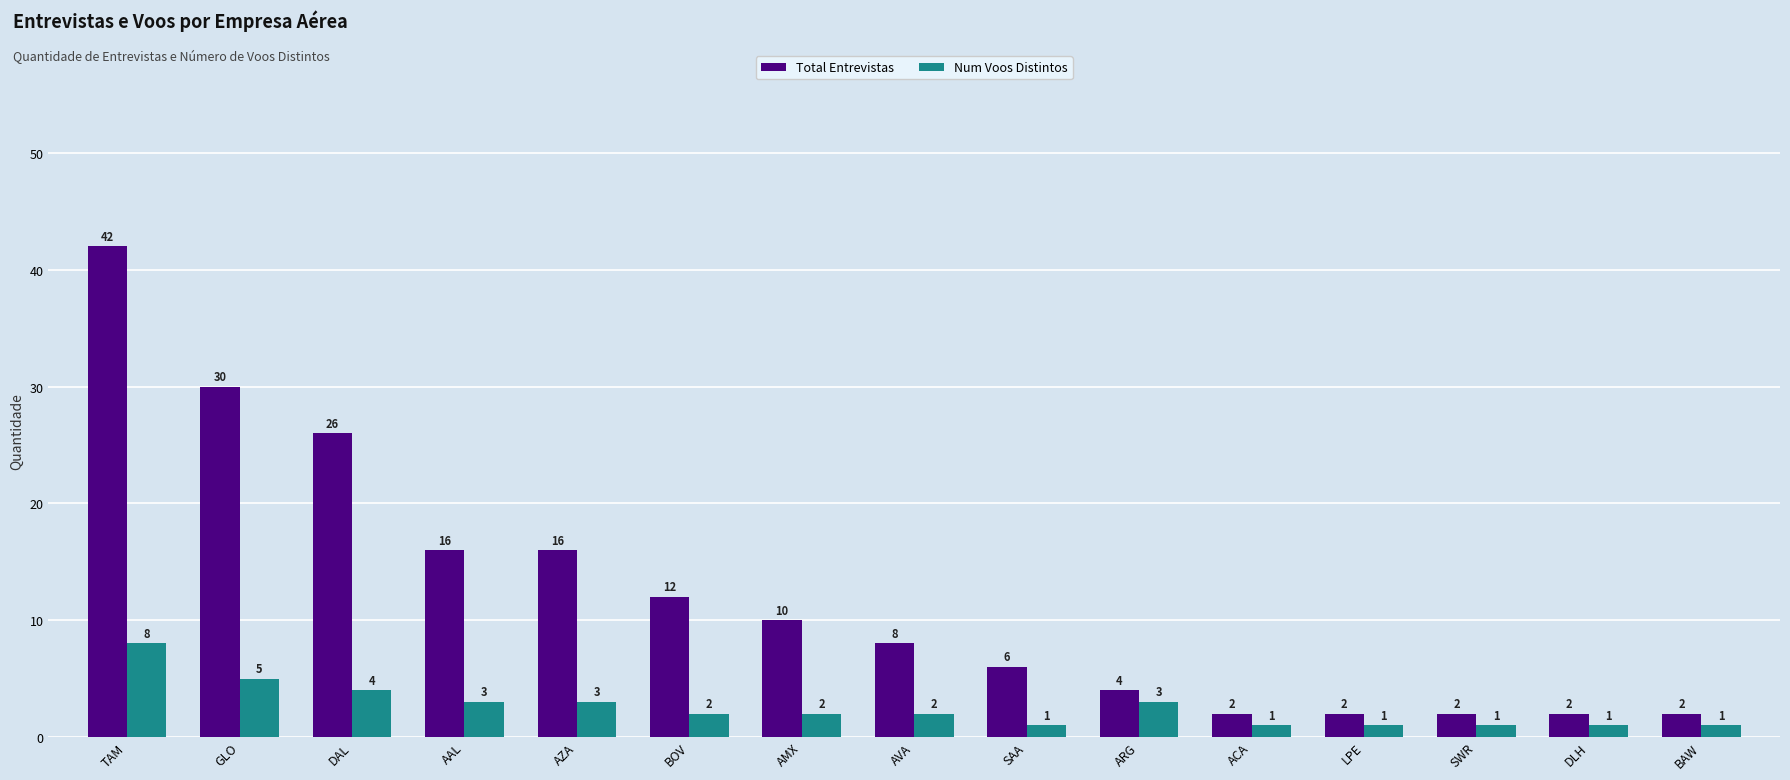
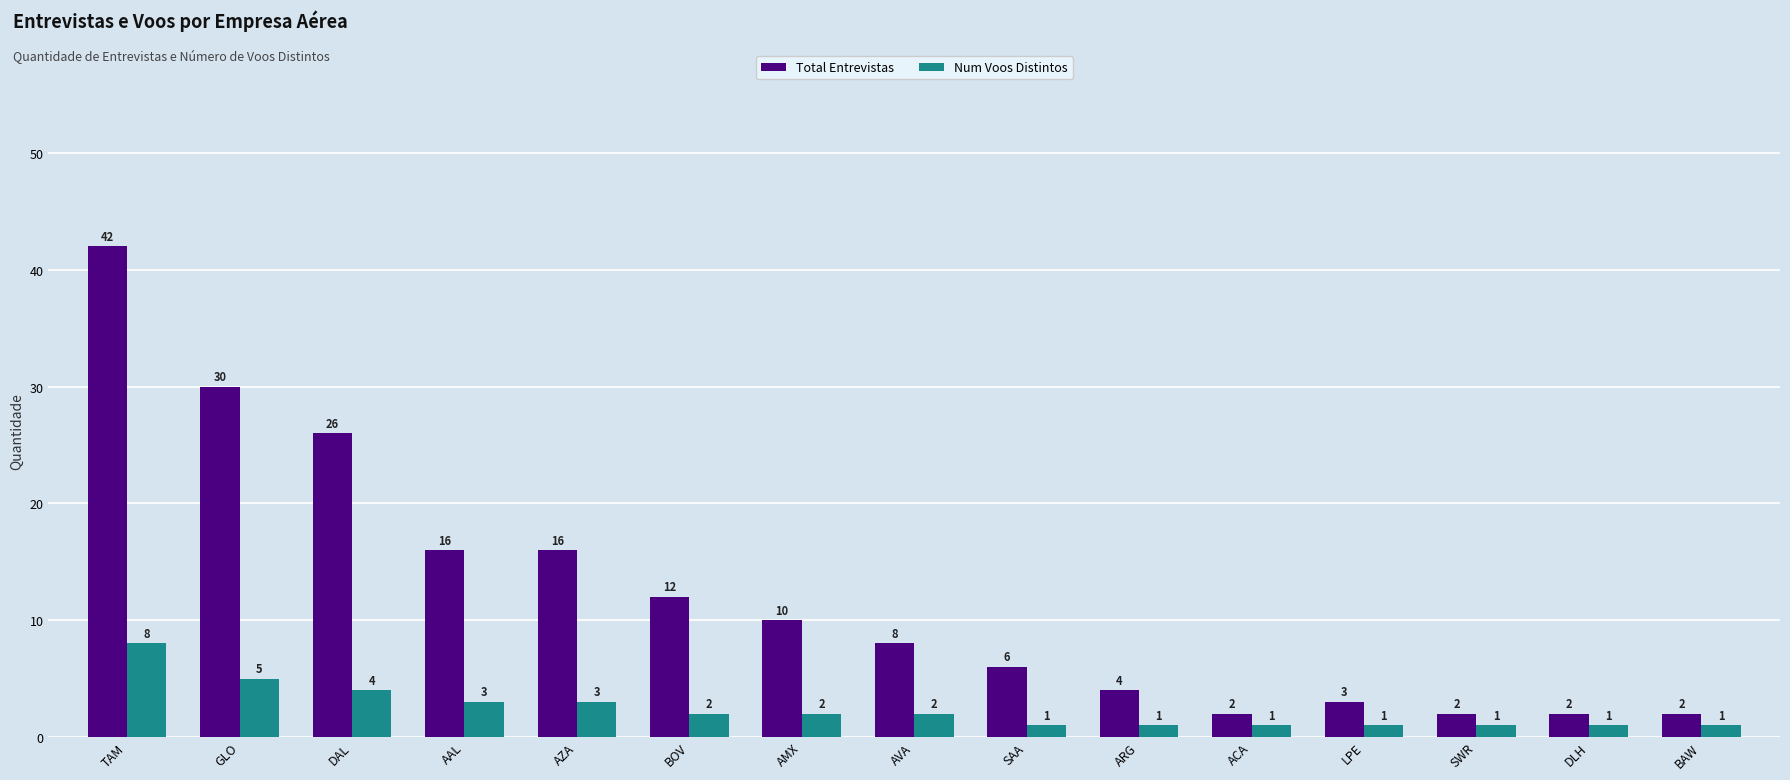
  {
    "Total Entrevistas": {
      "TAM": 42,
      "GLO": 30,
      "DAL": 26,
      "AAL": 16,
      "AZA": 16,
      "BOV": 12,
      "AMX": 10,
      "AVA": 8,
      "SAA": 6,
      "ARG": 4,
      "ACA": 2,
-     "LPE": 2,
+     "LPE": 3,
      "SWR": 2,
      "DLH": 2,
      "BAW": 2
    },
    "Num Voos Distintos": {
      "TAM": 8,
      "GLO": 5,
      "DAL": 4,
      "AAL": 3,
      "AZA": 3,
      "BOV": 2,
      "AMX": 2,
      "AVA": 2,
      "SAA": 1,
-     "ARG": 3,
+     "ARG": 1,
      "ACA": 1,
      "LPE": 1,
      "SWR": 1,
      "DLH": 1,
      "BAW": 1
    }
  }
